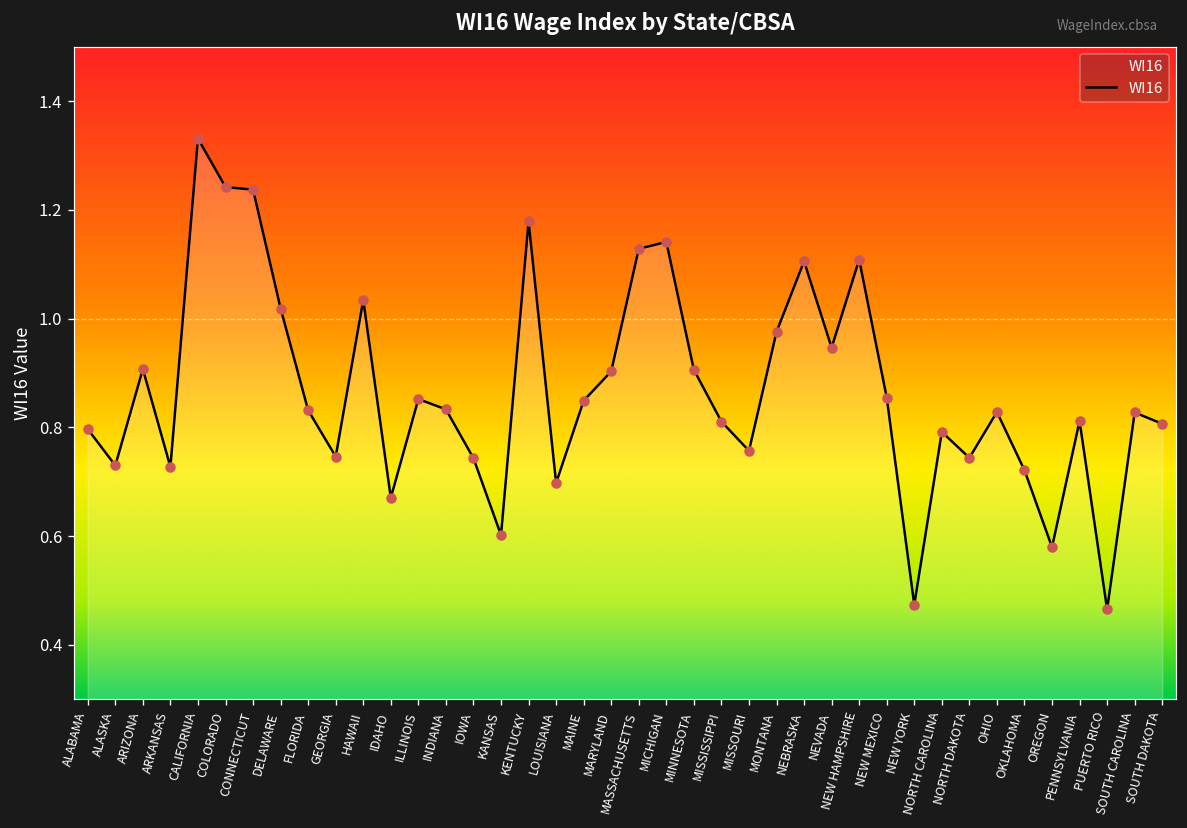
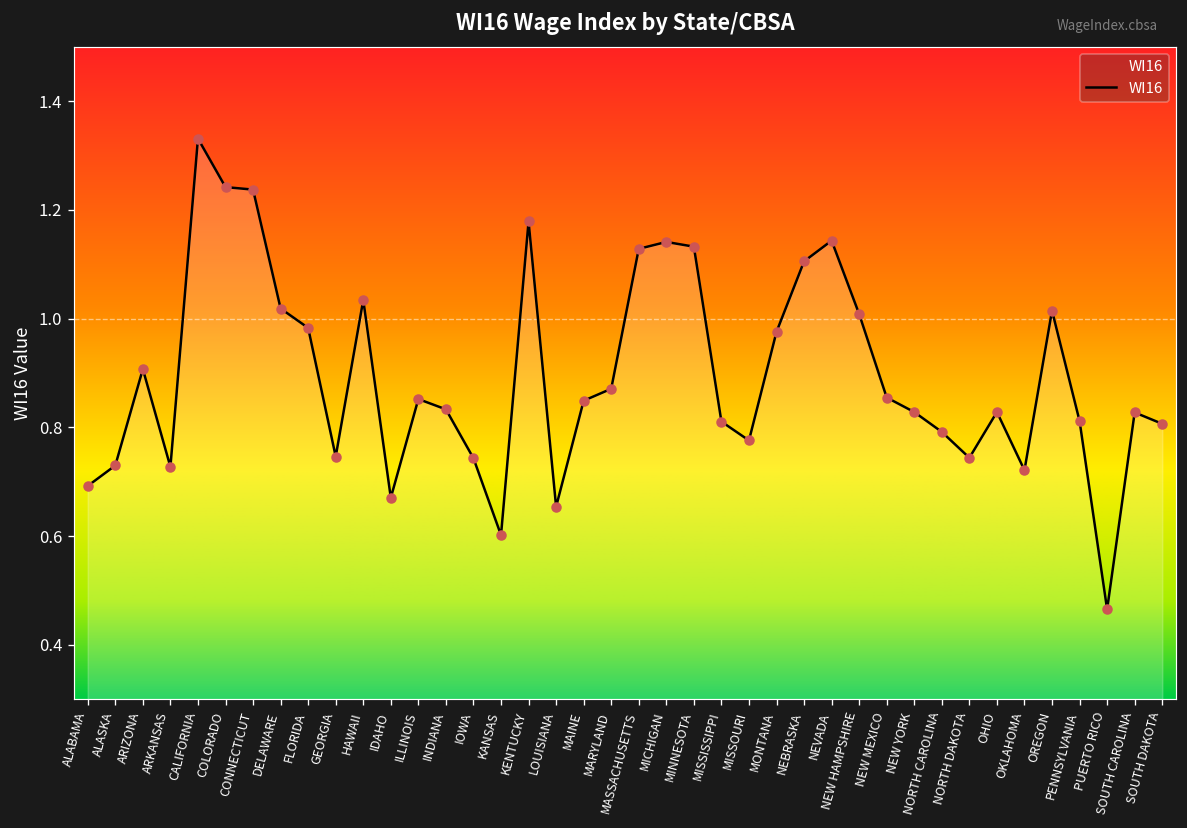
  {
-   "ALABAMA": 0.80,
+   "ALABAMA": 0.69,
    "ALASKA": 0.73,
    "ARIZONA": 0.91,
    "ARKANSAS": 0.73,
    "CALIFORNIA": 1.33,
    "COLORADO": 1.24,
    "CONNECTICUT": 1.24,
    "DELAWARE": 1.02,
-   "FLORIDA": 0.83,
+   "FLORIDA": 0.98,
    "GEORGIA": 0.75,
    "HAWAII": 1.03,
    "IDAHO": 0.67,
    "ILLINOIS": 0.85,
    "INDIANA": 0.83,
    "IOWA": 0.74,
    "KANSAS": 0.60,
    "KENTUCKY": 1.18,
-   "LOUISIANA": 0.70,
+   "LOUISIANA": 0.65,
    "MAINE": 0.85,
-   "MARYLAND": 0.90,
+   "MARYLAND": 0.87,
    "MASSACHUSETTS": 1.13,
    "MICHIGAN": 1.14,
-   "MINNESOTA": 0.91,
+   "MINNESOTA": 1.13,
    "MISSISSIPPI": 0.81,
-   "MISSOURI": 0.76,
+   "MISSOURI": 0.78,
    "MONTANA": 0.98,
    "NEBRASKA": 1.11,
-   "NEVADA": 0.95,
-   "NEW HAMPSHIRE": 1.11,
+   "NEVADA": 1.14,
+   "NEW HAMPSHIRE": 1.01,
    "NEW MEXICO": 0.85,
-   "NEW YORK": 0.47,
+   "NEW YORK": 0.83,
    "NORTH CAROLINA": 0.79,
    "NORTH DAKOTA": 0.74,
    "OHIO": 0.83,
    "OKLAHOMA": 0.72,
-   "OREGON": 0.58,
+   "OREGON": 1.01,
    "PENNSYLVANIA": 0.81,
    "PUERTO RICO": 0.47,
    "SOUTH CAROLINA": 0.83,
    "SOUTH DAKOTA": 0.81
  }
